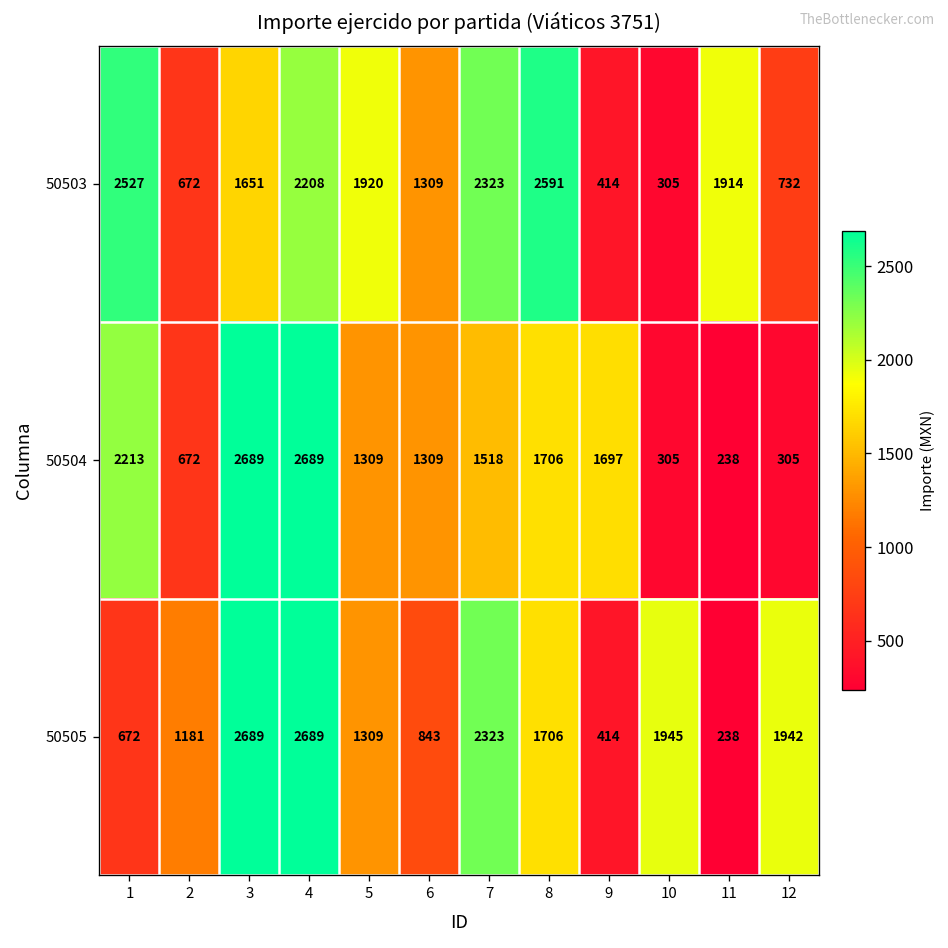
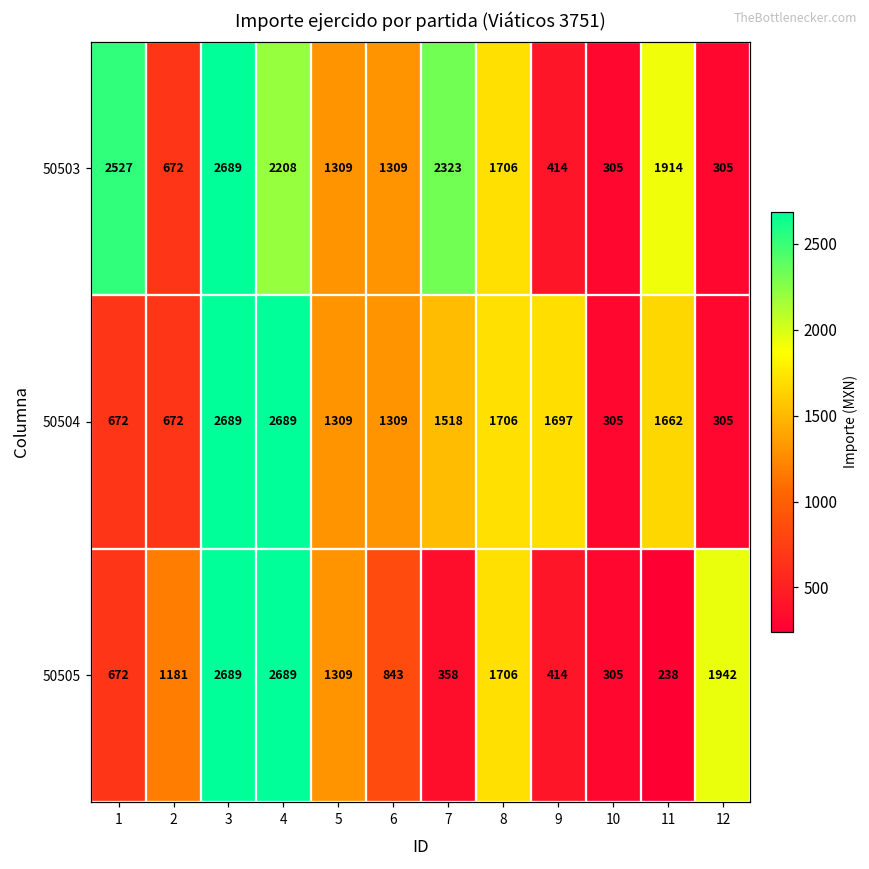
  {
    "50503": {
      "1": 2527,
      "2": 672,
-     "3": 1651,
+     "3": 2689,
      "4": 2208,
-     "5": 1920,
+     "5": 1309,
      "6": 1309,
      "7": 2323,
-     "8": 2591,
+     "8": 1706,
      "9": 414,
      "10": 305,
      "11": 1914,
-     "12": 732
+     "12": 305
    },
    "50504": {
-     "1": 2213,
+     "1": 672,
      "2": 672,
      "3": 2689,
      "4": 2689,
      "5": 1309,
      "6": 1309,
      "7": 1518,
      "8": 1706,
      "9": 1697,
      "10": 305,
-     "11": 238,
+     "11": 1662,
      "12": 305
    },
    "50505": {
      "1": 672,
      "2": 1181,
      "3": 2689,
      "4": 2689,
      "5": 1309,
      "6": 843,
-     "7": 2323,
+     "7": 358,
      "8": 1706,
      "9": 414,
-     "10": 1945,
+     "10": 305,
      "11": 238,
      "12": 1942
    }
  }
